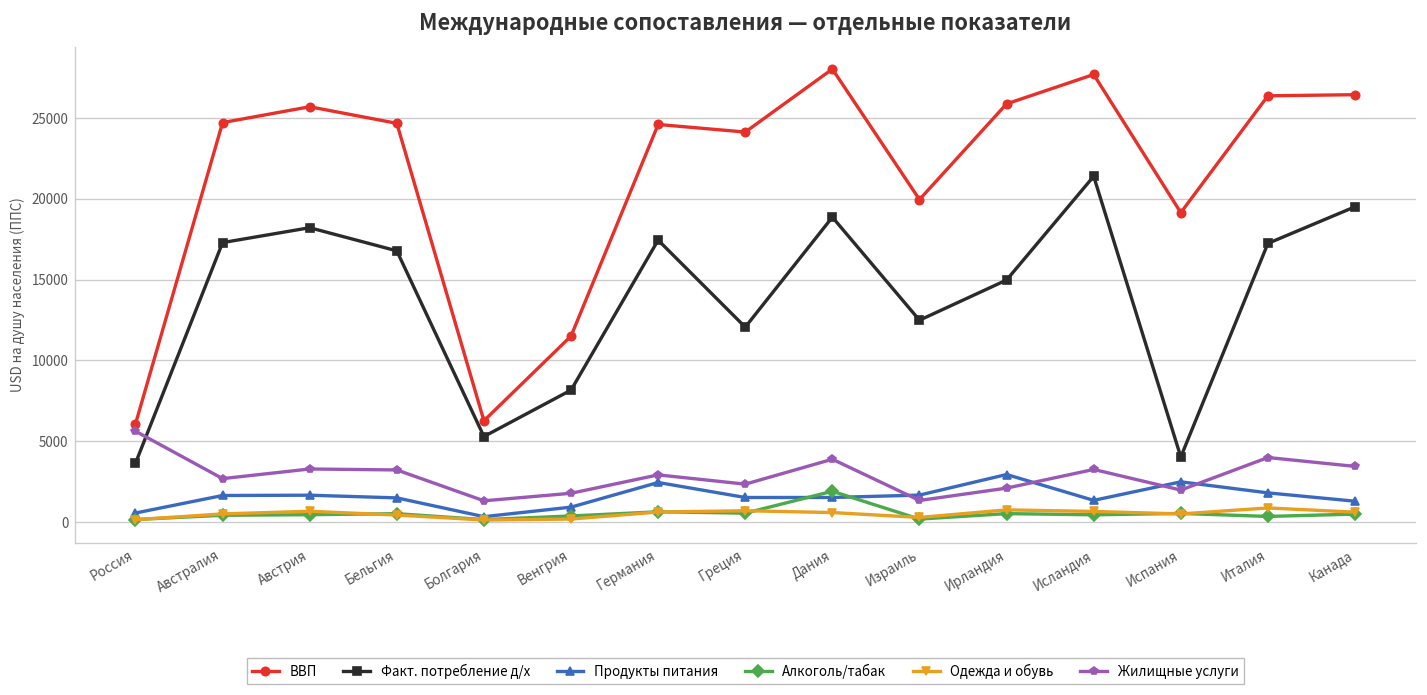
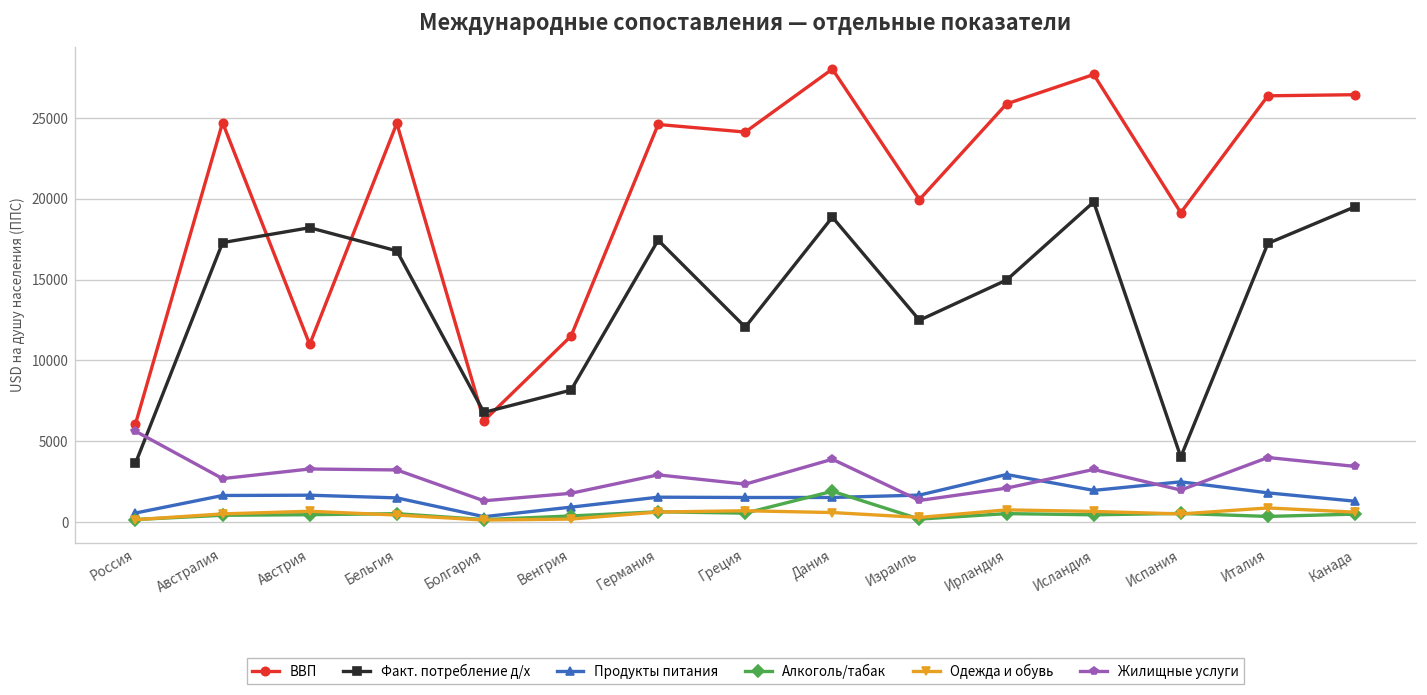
  {
    "ВВП": {
      "Россия": 6100,
      "Австралия": 24700,
-     "Австрия": 25700,
+     "Австрия": 11000,
      "Бельгия": 24700,
      "Болгария": 6300,
      "Венгрия": 11500,
      "Германия": 24600,
      "Греция": 24100,
      "Дания": 28000,
      "Израиль": 20000,
      "Ирландия": 25900,
      "Исландия": 27700,
      "Испания": 19100,
      "Италия": 26400,
      "Канада": 26400
    },
    "Факт. потребление д/х": {
      "Россия": 3600,
      "Австралия": 17300,
      "Австрия": 18200,
      "Бельгия": 16800,
-     "Болгария": 5300,
+     "Болгария": 6800,
      "Венгрия": 8200,
      "Германия": 17400,
      "Греция": 12100,
      "Дания": 18900,
      "Израиль": 12500,
      "Ирландия": 15000,
-     "Исландия": 21400,
+     "Исландия": 19800,
      "Испания": 4000,
      "Италия": 17200,
      "Канада": 19500
    },
    "Продукты питания": {
      "Россия": 600,
      "Австралия": 1600,
      "Австрия": 1700,
      "Бельгия": 1500,
      "Венгрия": 900,
-     "Германия": 2400,
+     "Германия": 1500,
      "Греция": 1500,
      "Дания": 1500,
      "Израиль": 1700,
      "Ирландия": 2900,
-     "Исландия": 1300,
+     "Исландия": 2000,
      "Испания": 2500,
      "Италия": 1800,
      "Канада": 1300
    },
    "Алкоголь/табак": {
      "Австрия": 500,
      "Венгрия": 400,
      "Дания": 1900,
      "Ирландия": 500,
      "Исландия": 400,
      "Италия": 300
    },
    "Одежда и обувь": {
      "Австрия": 700,
      "Венгрия": 200,
      "Дания": 600,
      "Ирландия": 700,
      "Исландия": 700,
      "Италия": 900
    },
    "Жилищные услуги": {
      "Россия": 5600,
      "Австралия": 2700,
      "Австрия": 3300,
      "Бельгия": 3200,
      "Болгария": 1300,
      "Венгрия": 1800,
      "Германия": 2900,
      "Греция": 2300,
      "Дания": 3900,
      "Израиль": 1300,
      "Ирландия": 2100,
      "Исландия": 3300,
      "Испания": 2000,
      "Италия": 4000,
      "Канада": 3400
    }
  }
